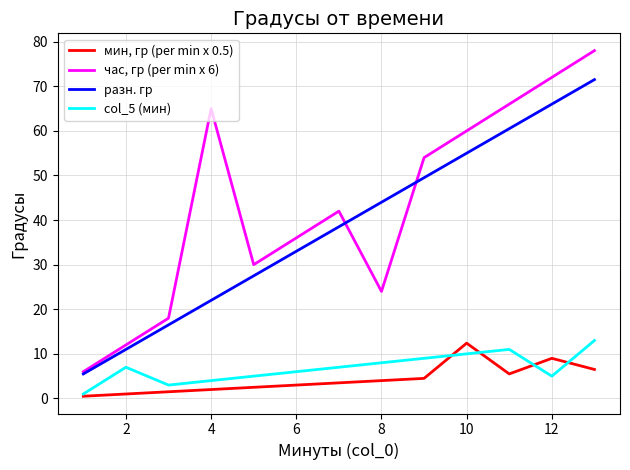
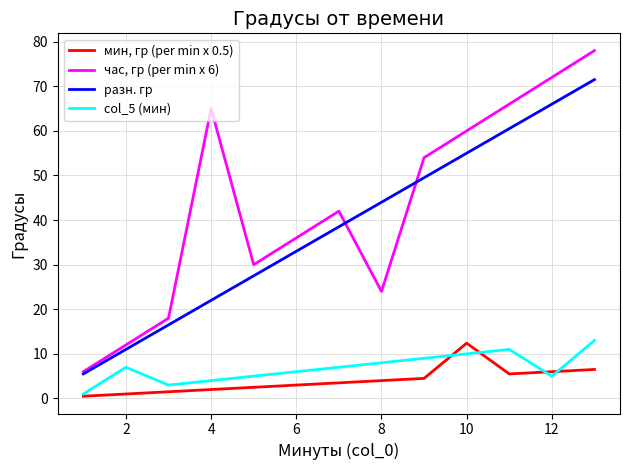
  {
    "мин, гр (per min x 0.5)": {
      "2": 1,
      "4": 2,
      "6": 3,
      "8": 4,
      "10": 12,
-     "12": 9
+     "12": 6
    },
    "час, гр (per min x 6)": {
      "2": 12,
      "6": 36,
      "8": 24,
      "10": 60,
      "12": 72
    },
    "разн. гр": {
      "2": 11,
      "4": 22,
      "6": 33,
      "8": 44,
      "10": 55,
      "12": 66
    },
    "col_5 (мин)": {
      "2": 7,
      "4": 4,
      "6": 6,
      "8": 8,
      "10": 10,
      "12": 5
    }
  }
